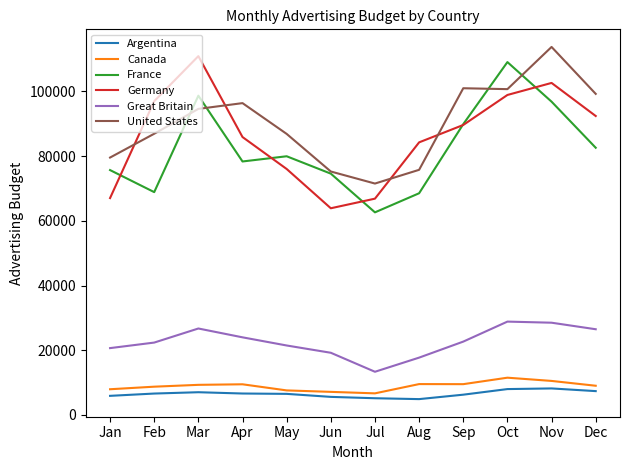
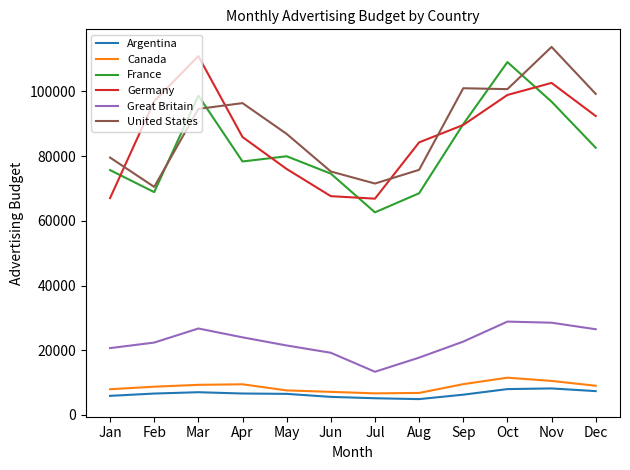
  {
    "Argentina": {
      "Jan": 6000,
      "Feb": 7000,
      "Mar": 7000,
      "Apr": 7000,
      "May": 7000,
      "Jun": 6000,
      "Jul": 5000,
      "Aug": 5000,
      "Sep": 6000,
      "Oct": 8000,
      "Nov": 8000,
      "Dec": 7000
    },
    "Canada": {
      "Jan": 8000,
      "Feb": 9000,
      "Mar": 9000,
      "Apr": 9000,
      "May": 8000,
      "Jun": 7000,
      "Jul": 7000,
-     "Aug": 10000,
+     "Aug": 7000,
      "Sep": 10000,
      "Oct": 12000,
      "Nov": 11000,
      "Dec": 9000
    },
    "France": {
      "Jan": 76000,
      "Feb": 69000,
      "Apr": 78000,
      "May": 80000,
      "Jul": 63000,
      "Aug": 69000,
      "Oct": 109000,
      "Nov": 97000,
      "Dec": 83000
    },
    "Germany": {
      "Jan": 67000,
      "Apr": 86000,
      "May": 76000,
-     "Jun": 64000,
+     "Jun": 68000,
      "Jul": 67000,
      "Aug": 84000,
      "Oct": 99000,
      "Nov": 103000,
      "Dec": 92000
    },
    "Great Britain": {
      "Jan": 21000,
      "Feb": 22000,
      "Mar": 27000,
      "Apr": 24000,
      "May": 21000,
      "Jun": 19000,
      "Jul": 13000,
      "Aug": 18000,
      "Sep": 23000,
      "Oct": 29000,
      "Nov": 29000,
      "Dec": 26000
    },
    "United States": {
      "Jan": 80000,
-     "Feb": 87000,
+     "Feb": 70000,
      "Apr": 96000,
      "May": 87000,
      "Jul": 72000,
      "Aug": 76000,
      "Sep": 101000,
      "Oct": 101000,
      "Nov": 114000,
      "Dec": 99000
    }
  }
